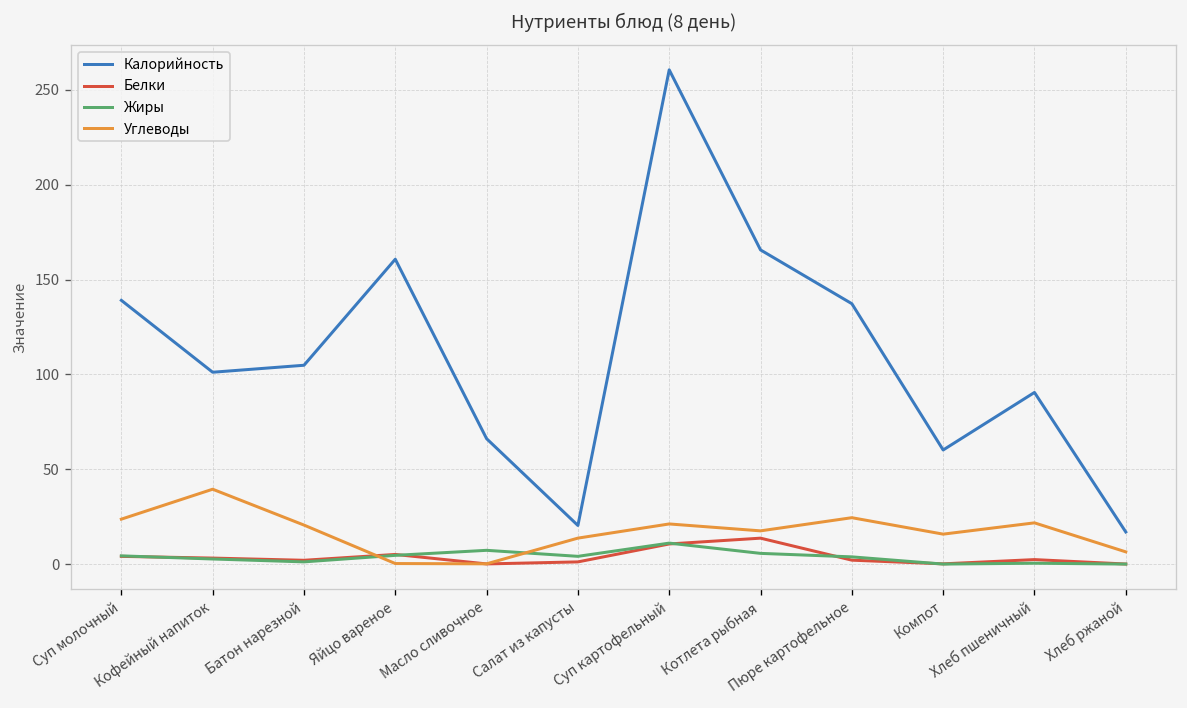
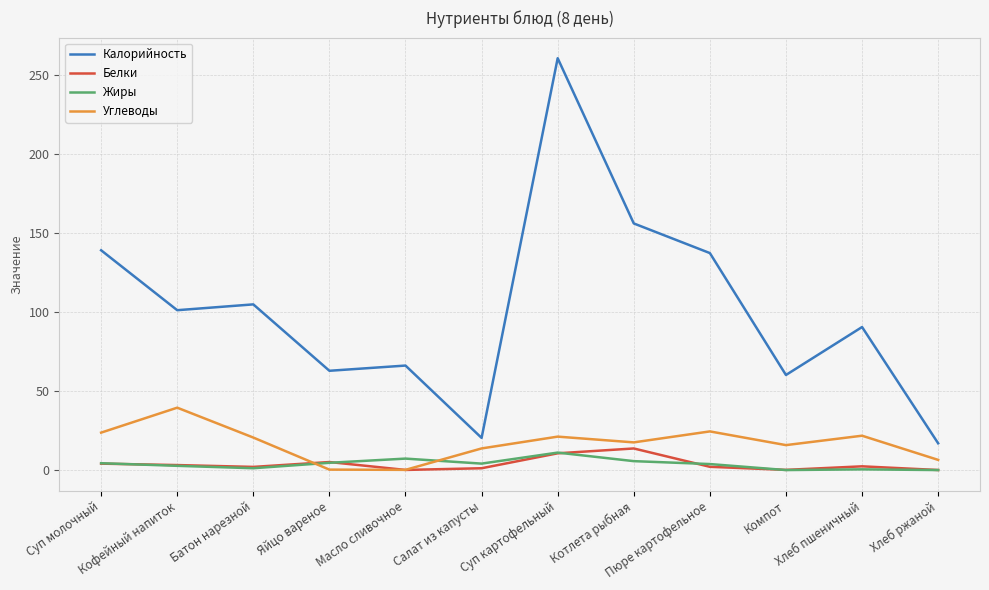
  {
    "Калорийность": {
      "Суп молочный": 139,
      "Кофейный напиток": 101,
      "Батон нарезной": 105,
-     "Яйцо вареное": 161,
+     "Яйцо вареное": 63,
      "Масло сливочное": 66,
      "Салат из капусты": 20,
      "Суп картофельный": 261,
-     "Котлета рыбная": 166,
+     "Котлета рыбная": 156,
      "Пюре картофельное": 137,
      "Компот": 60,
      "Хлеб пшеничный": 90,
      "Хлеб ржаной": 17
    },
    "Белки": {
      "Салат из капусты": 1,
      "Котлета рыбная": 14,
      "Пюре картофельное": 2,
      "Хлеб пшеничный": 2
    },
    "Жиры": {
      "Масло сливочное": 7,
      "Салат из капусты": 4,
      "Котлета рыбная": 6,
      "Пюре картофельное": 4,
      "Хлеб пшеничный": 0
    },
    "Углеводы": {
      "Суп молочный": 24,
      "Кофейный напиток": 39,
      "Батон нарезной": 21,
      "Яйцо вареное": 0,
      "Салат из капусты": 14,
      "Суп картофельный": 21,
      "Котлета рыбная": 18,
      "Пюре картофельное": 24,
      "Компот": 16,
      "Хлеб пшеничный": 22,
      "Хлеб ржаной": 6
    }
  }
